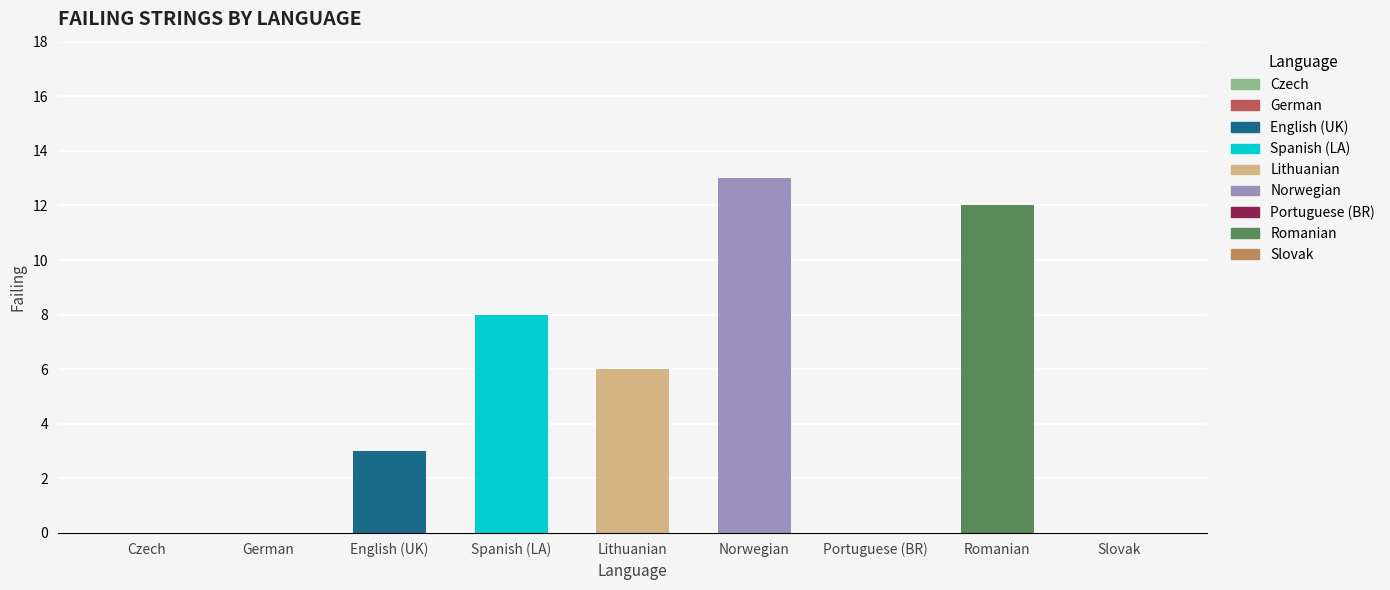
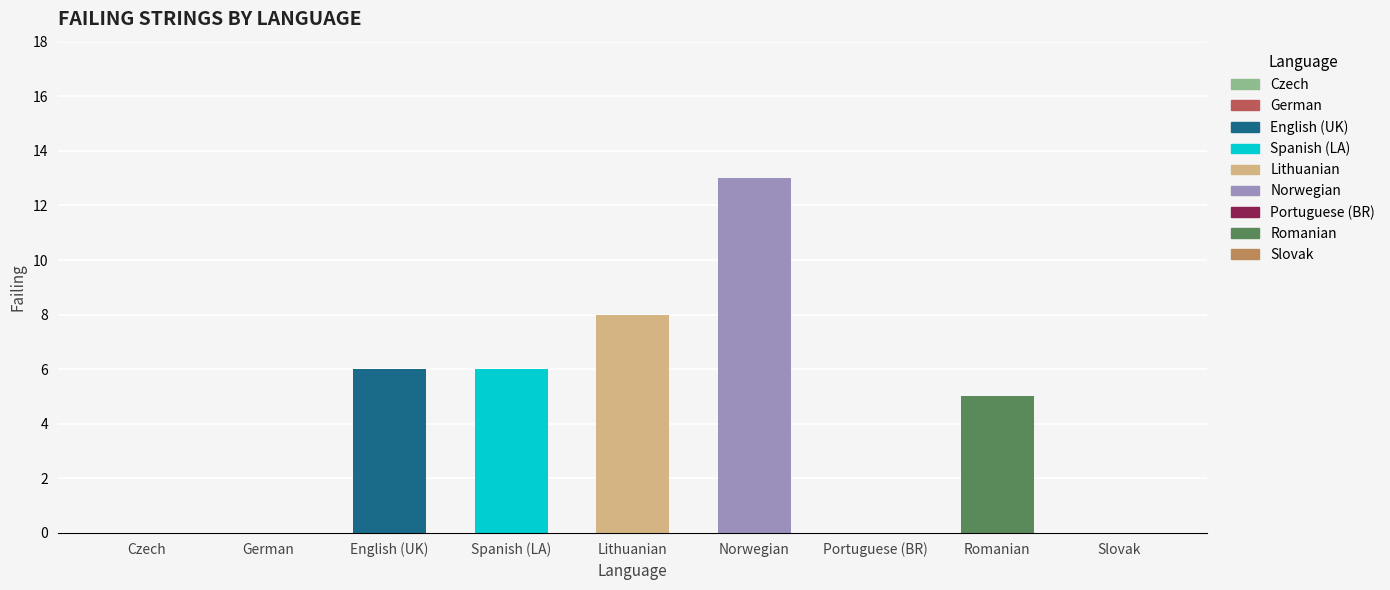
  {
    "English (UK)": {
-     "English (UK)": 3
+     "English (UK)": 6
    },
    "Spanish (LA)": {
-     "Spanish (LA)": 8
+     "Spanish (LA)": 6
    },
    "Lithuanian": {
-     "Lithuanian": 6
+     "Lithuanian": 8
    },
    "Norwegian": {
      "Norwegian": 13
    },
    "Portuguese (BR)": {
      "Portuguese (BR)": 0
    },
    "Romanian": {
-     "Romanian": 12
+     "Romanian": 5
    }
  }
